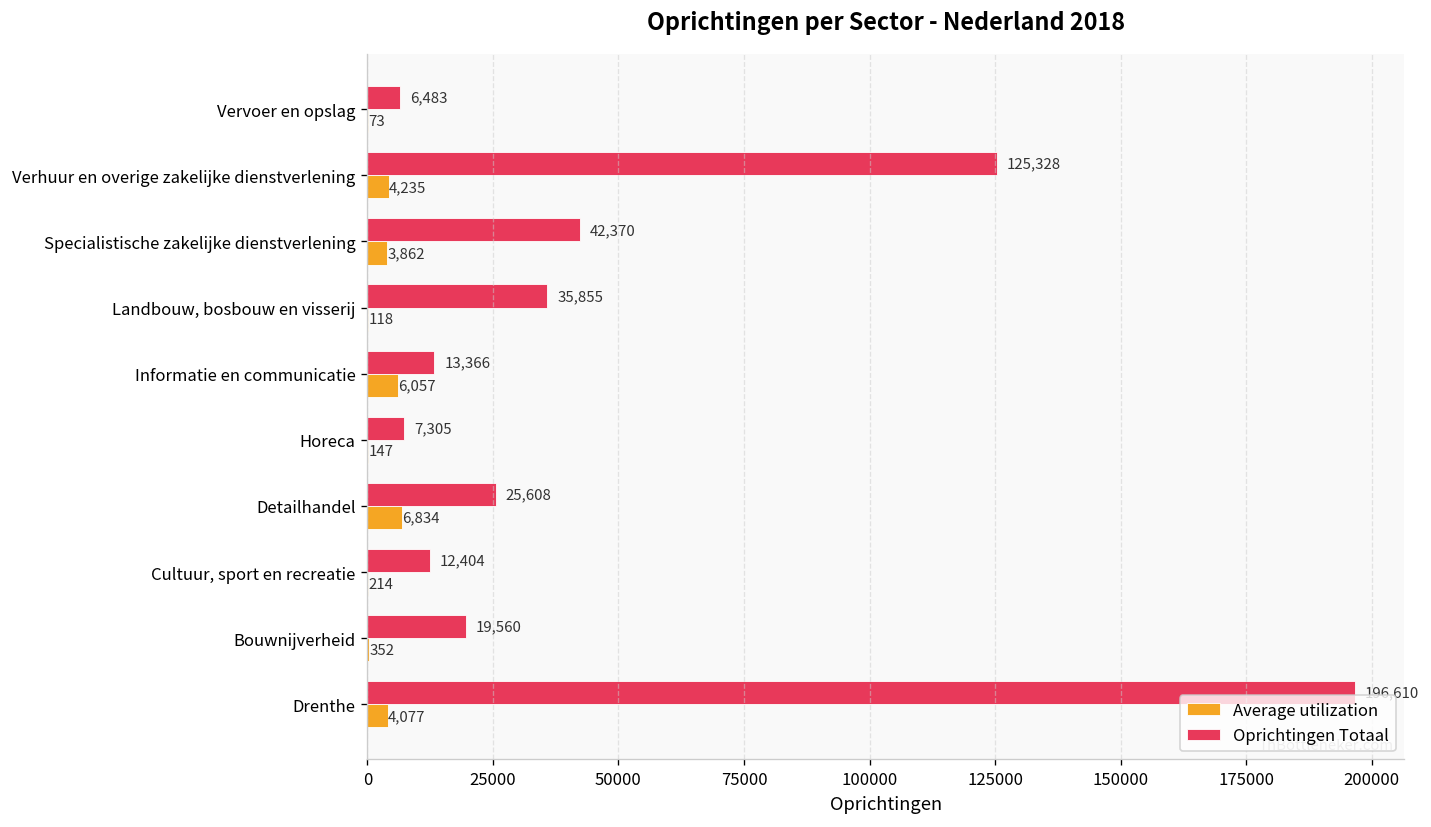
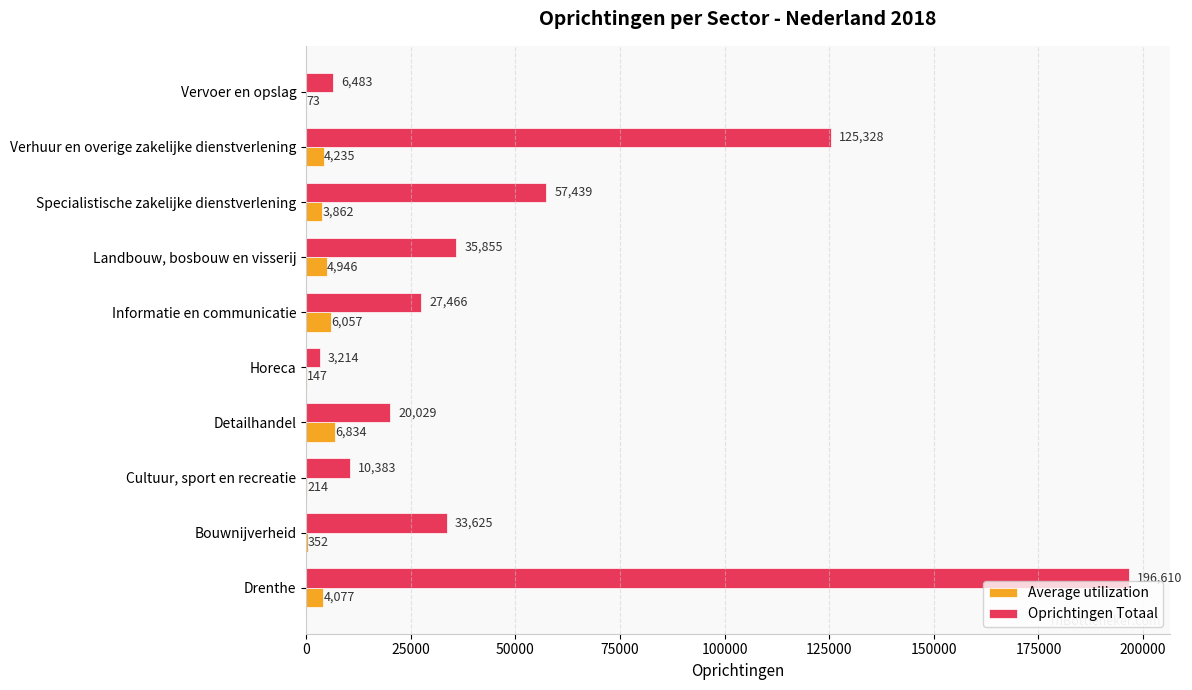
  {
    "Average utilization": {
      "Vervoer en opslag": "73",
      "Verhuur en overige zakelijke dienstverlening": "4,235",
      "Specialistische zakelijke dienstverlening": "3,862",
-     "Landbouw, bosbouw en visserij": "118",
+     "Landbouw, bosbouw en visserij": "4,946",
      "Informatie en communicatie": "6,057",
      "Horeca": "147",
      "Detailhandel": "6,834",
      "Cultuur, sport en recreatie": "214",
      "Bouwnijverheid": "352",
      "Drenthe": "4,077"
    },
    "Oprichtingen Totaal": {
      "Vervoer en opslag": "6,483",
      "Verhuur en overige zakelijke dienstverlening": "125,328",
-     "Specialistische zakelijke dienstverlening": "42,370",
+     "Specialistische zakelijke dienstverlening": "57,439",
      "Landbouw, bosbouw en visserij": "35,855",
-     "Informatie en communicatie": "13,366",
-     "Horeca": "7,305",
-     "Detailhandel": "25,608",
-     "Cultuur, sport en recreatie": "12,404",
-     "Bouwnijverheid": "19,560"
+     "Informatie en communicatie": "27,466",
+     "Horeca": "3,214",
+     "Detailhandel": "20,029",
+     "Cultuur, sport en recreatie": "10,383",
+     "Bouwnijverheid": "33,625"
    }
  }
